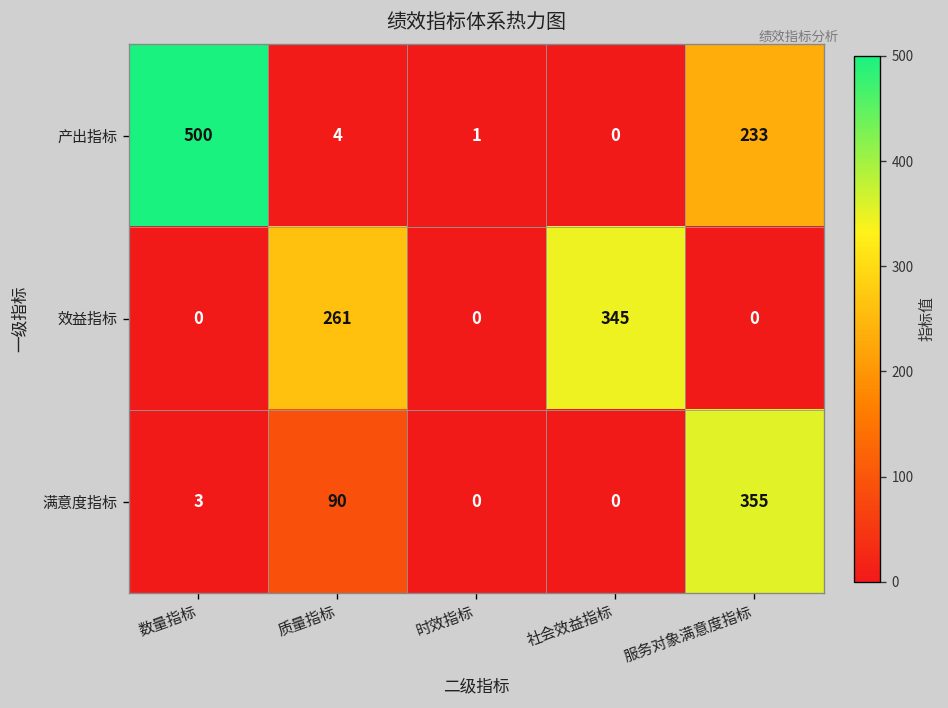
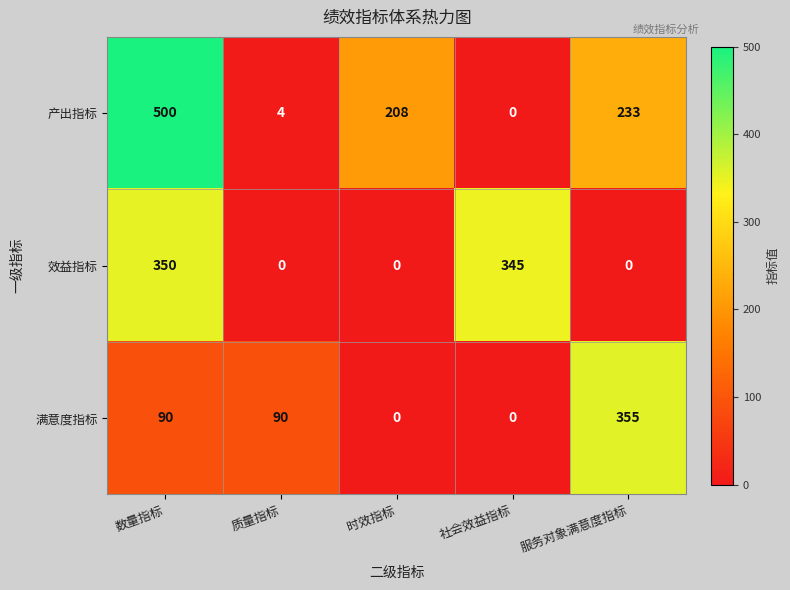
  {
    "产出指标": {
      "数量指标": 500,
      "质量指标": 4,
-     "时效指标": 1,
+     "时效指标": 208,
      "社会效益指标": 0,
      "服务对象满意度指标": 233
    },
    "效益指标": {
-     "数量指标": 0,
-     "质量指标": 261,
+     "数量指标": 350,
+     "质量指标": 0,
      "时效指标": 0,
      "社会效益指标": 345,
      "服务对象满意度指标": 0
    },
    "满意度指标": {
-     "数量指标": 3,
+     "数量指标": 90,
      "质量指标": 90,
      "时效指标": 0,
      "社会效益指标": 0,
      "服务对象满意度指标": 355
    }
  }
